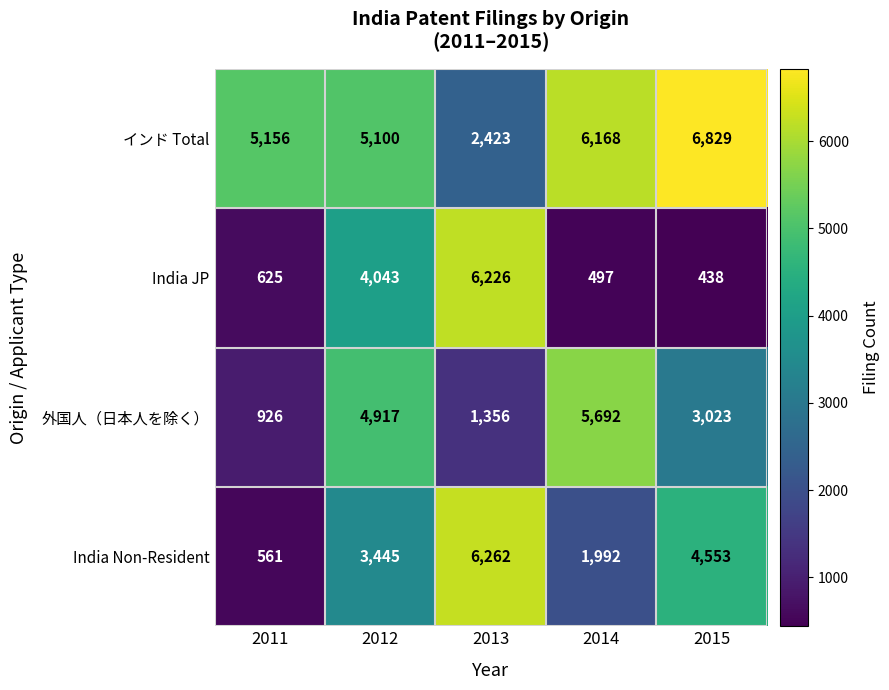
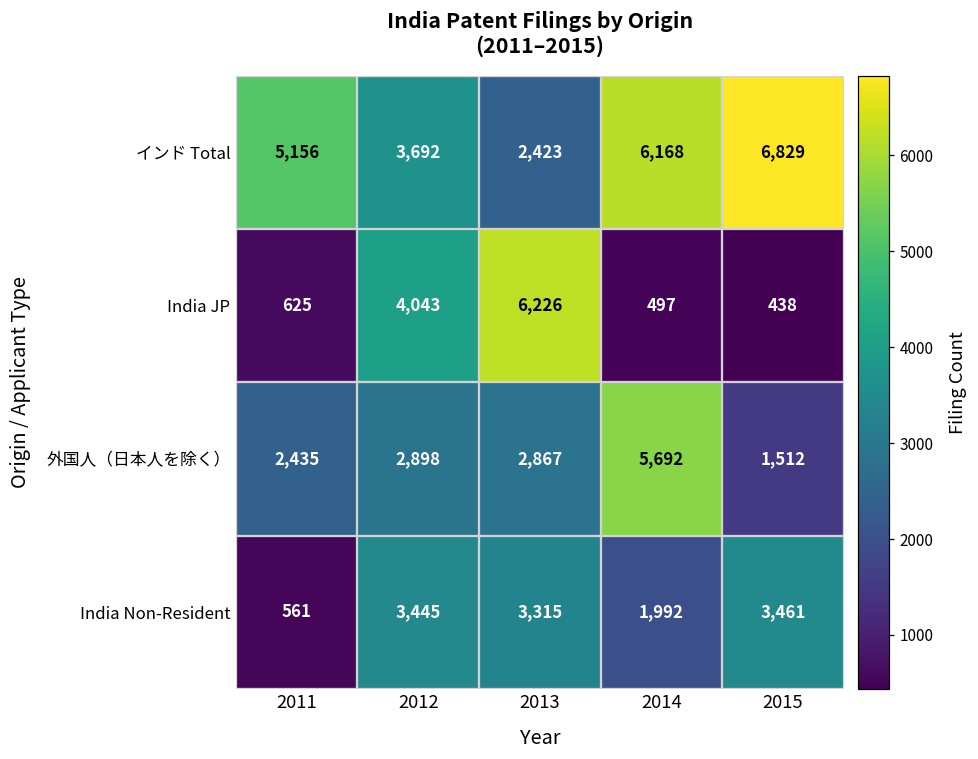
  {
    "インド Total": {
      "2011": "5,156",
-     "2012": "5,100",
+     "2012": "3,692",
      "2013": "2,423",
      "2014": "6,168",
      "2015": "6,829"
    },
    "India JP": {
      "2011": "625",
      "2012": "4,043",
      "2013": "6,226",
      "2014": "497",
      "2015": "438"
    },
    "外国人（日本人を除く）": {
-     "2011": "926",
-     "2012": "4,917",
-     "2013": "1,356",
+     "2011": "2,435",
+     "2012": "2,898",
+     "2013": "2,867",
      "2014": "5,692",
-     "2015": "3,023"
+     "2015": "1,512"
    },
    "India Non-Resident": {
      "2011": "561",
      "2012": "3,445",
-     "2013": "6,262",
+     "2013": "3,315",
      "2014": "1,992",
-     "2015": "4,553"
+     "2015": "3,461"
    }
  }
